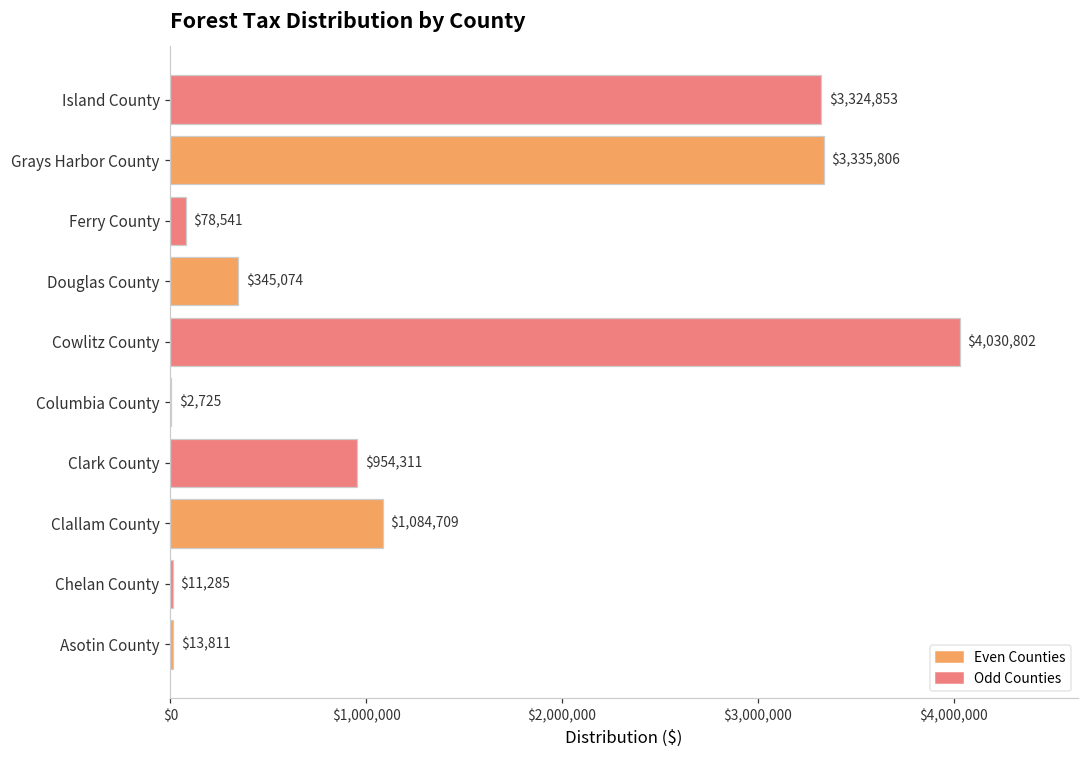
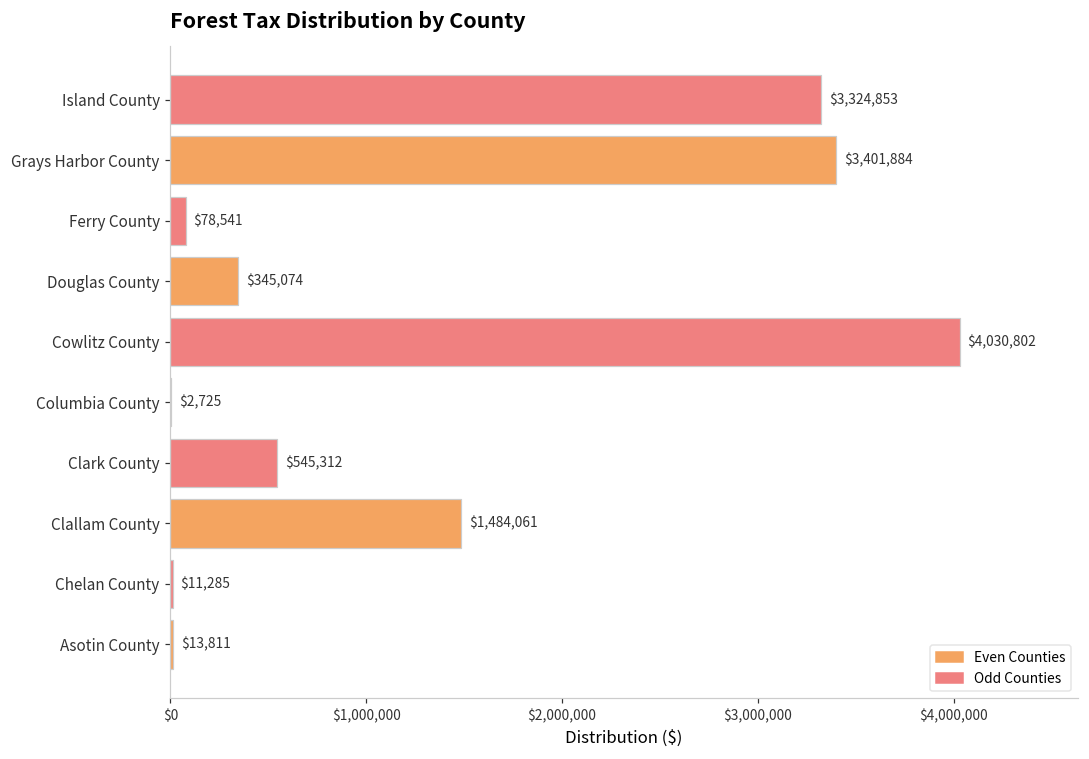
  {
    "Island County": "$3,324,853",
-   "Grays Harbor County": "$3,335,806",
+   "Grays Harbor County": "$3,401,884",
    "Ferry County": "$78,541",
    "Douglas County": "$345,074",
    "Cowlitz County": "$4,030,802",
    "Columbia County": "$2,725",
-   "Clark County": "$954,311",
-   "Clallam County": "$1,084,709",
+   "Clark County": "$545,312",
+   "Clallam County": "$1,484,061",
    "Chelan County": "$11,285",
    "Asotin County": "$13,811"
  }
